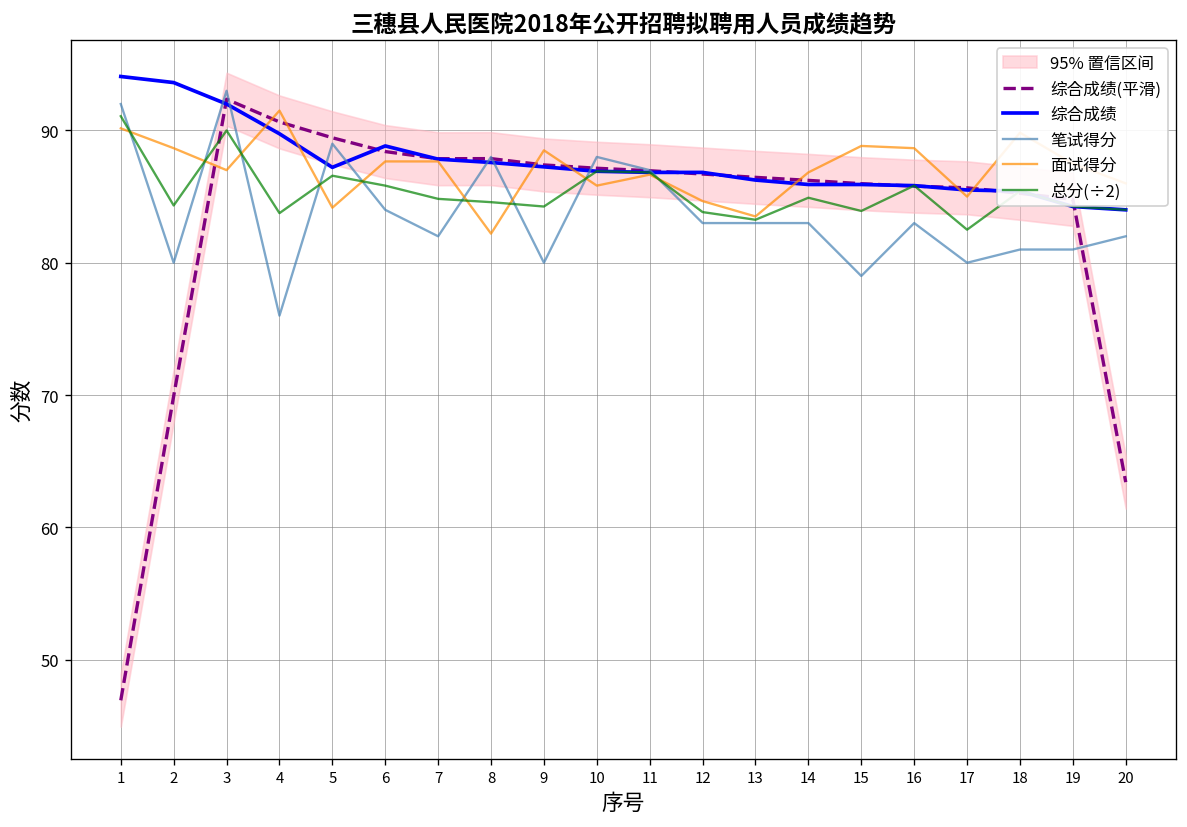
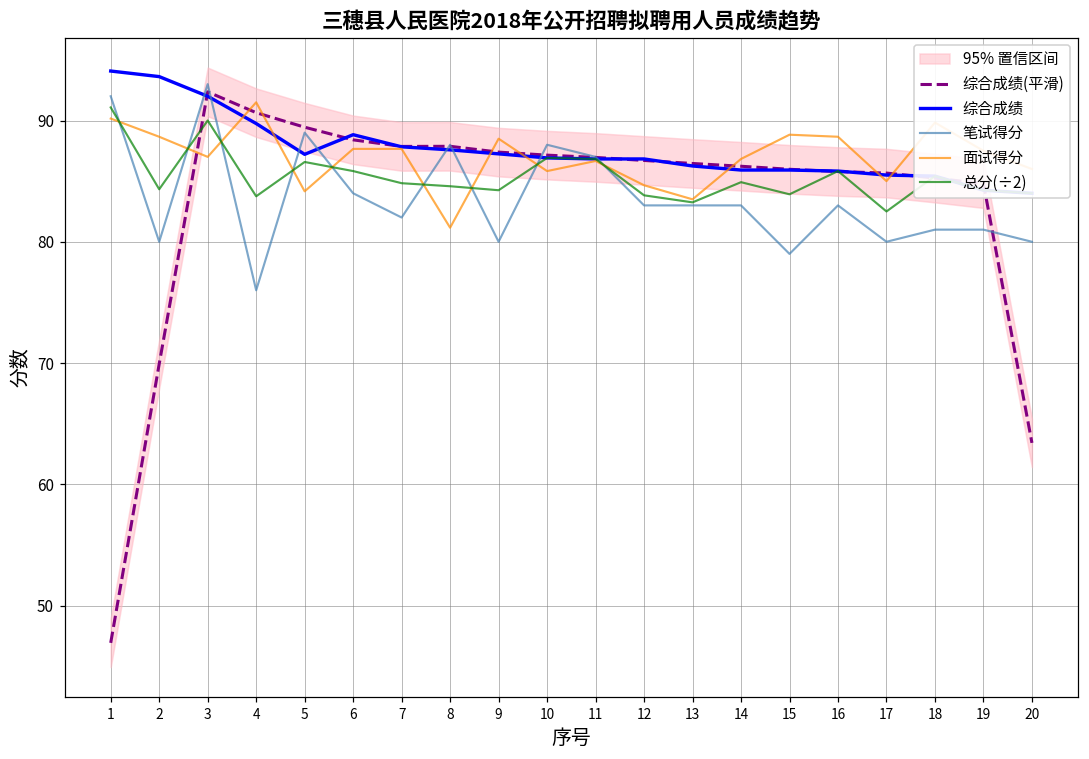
  {
    "综合成绩(平滑)": {
      "1": 46.9,
      "2": 69.9,
      "3": 92.4,
      "4": 90.6,
      "5": 89.4,
      "6": 88.4,
      "10": 87.1,
      "14": 86.2,
      "20": 63.4
    },
    "综合成绩": {
      "1": 94.1,
      "2": 93.6,
      "3": 92.0,
      "4": 89.8,
      "5": 87.2,
      "6": 88.8,
      "8": 87.6,
      "14": 85.9
    },
    "笔试得分": {
      "1": 92,
      "2": 80,
      "3": 93,
      "4": 76,
      "5": 89,
      "6": 84,
      "7": 82,
      "9": 80,
      "10": 88,
      "12": 83,
      "13": 83,
      "14": 83,
      "15": 79,
      "16": 83,
      "17": 80,
      "18": 81,
      "19": 81,
-     "20": 82
+     "20": 80
    },
    "面试得分": {
      "1": 90.2,
      "2": 88.7,
      "3": 87.0,
      "4": 91.5,
      "5": 84.2,
      "6": 87.7,
-     "8": 82.2,
+     "8": 81.2,
      "9": 88.5,
      "10": 85.8,
      "12": 84.7,
      "13": 83.5,
      "14": 86.8,
      "15": 88.8,
      "16": 88.7,
      "17": 85.0
    },
    "总分(÷2)": {
      "1": 91.1,
      "2": 84.3,
      "3": 90.0,
      "4": 83.8,
      "5": 86.6,
      "6": 85.8,
      "7": 84.8,
      "8": 84.6,
      "9": 84.3,
      "12": 83.8,
      "13": 83.3,
      "14": 84.9,
      "15": 83.9,
      "17": 82.5
    }
  }
